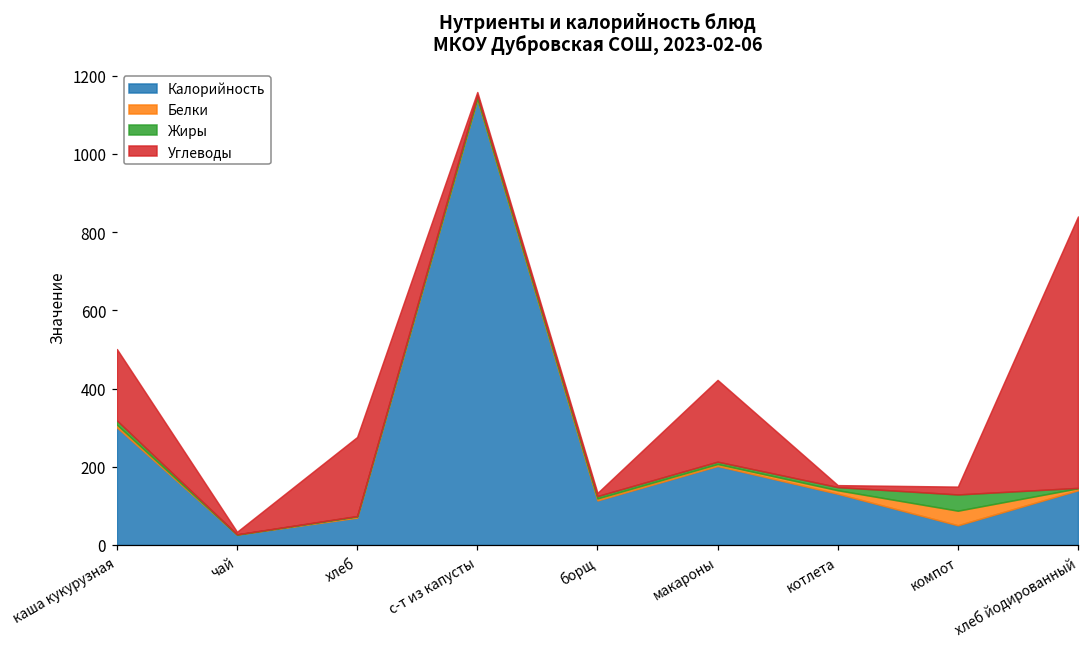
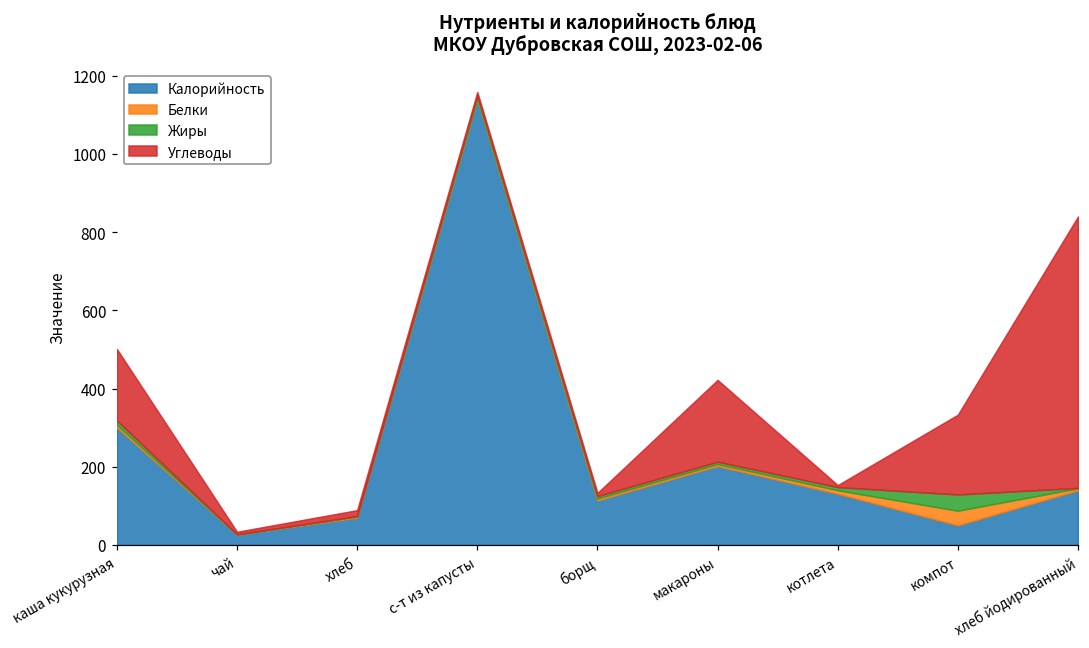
  {
    "Калорийность": {
      "котлета": 130,
      "компот": 50
    },
    "Белки": {
      "котлета": 10,
      "компот": 40
    },
    "Жиры": {
      "каша кукурузная": 10,
      "с-т из капусты": 10,
      "компот": 40
    },
    "Углеводы": {
      "каша кукурузная": 180,
-     "хлеб": 200,
+     "хлеб": 20,
      "с-т из капусты": 10,
      "борщ": 10,
      "макароны": 210,
-     "компот": 20,
+     "компот": 200,
      "хлеб йодированный": 690
    }
  }
